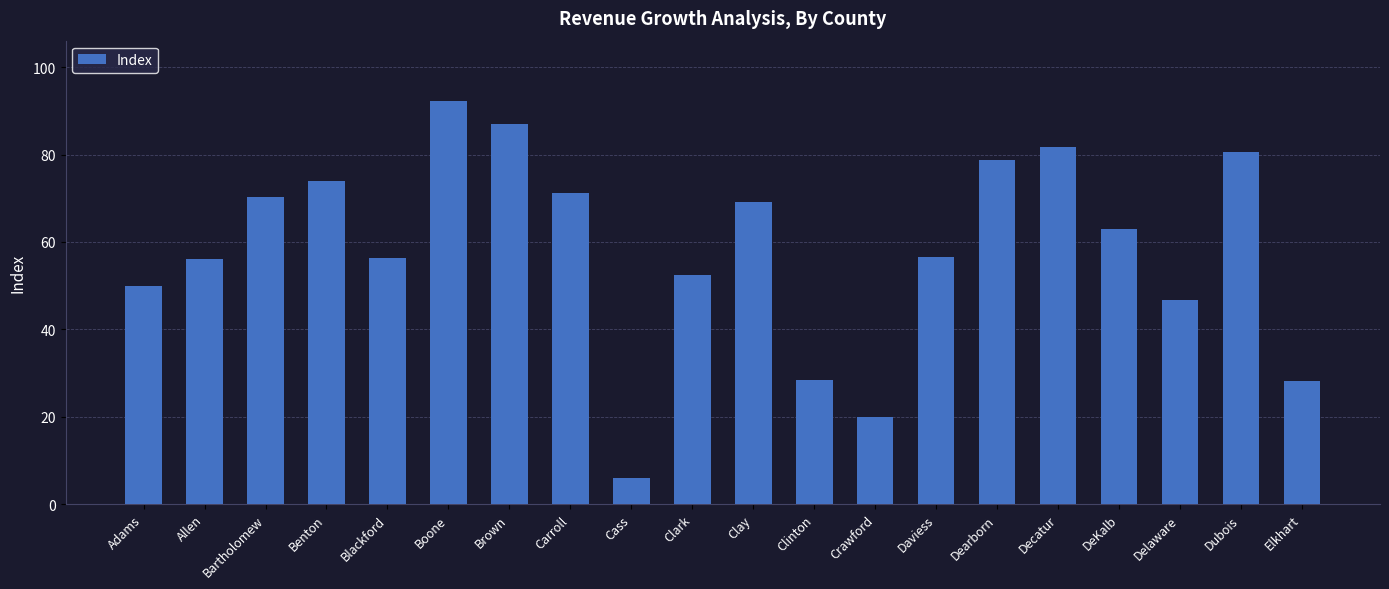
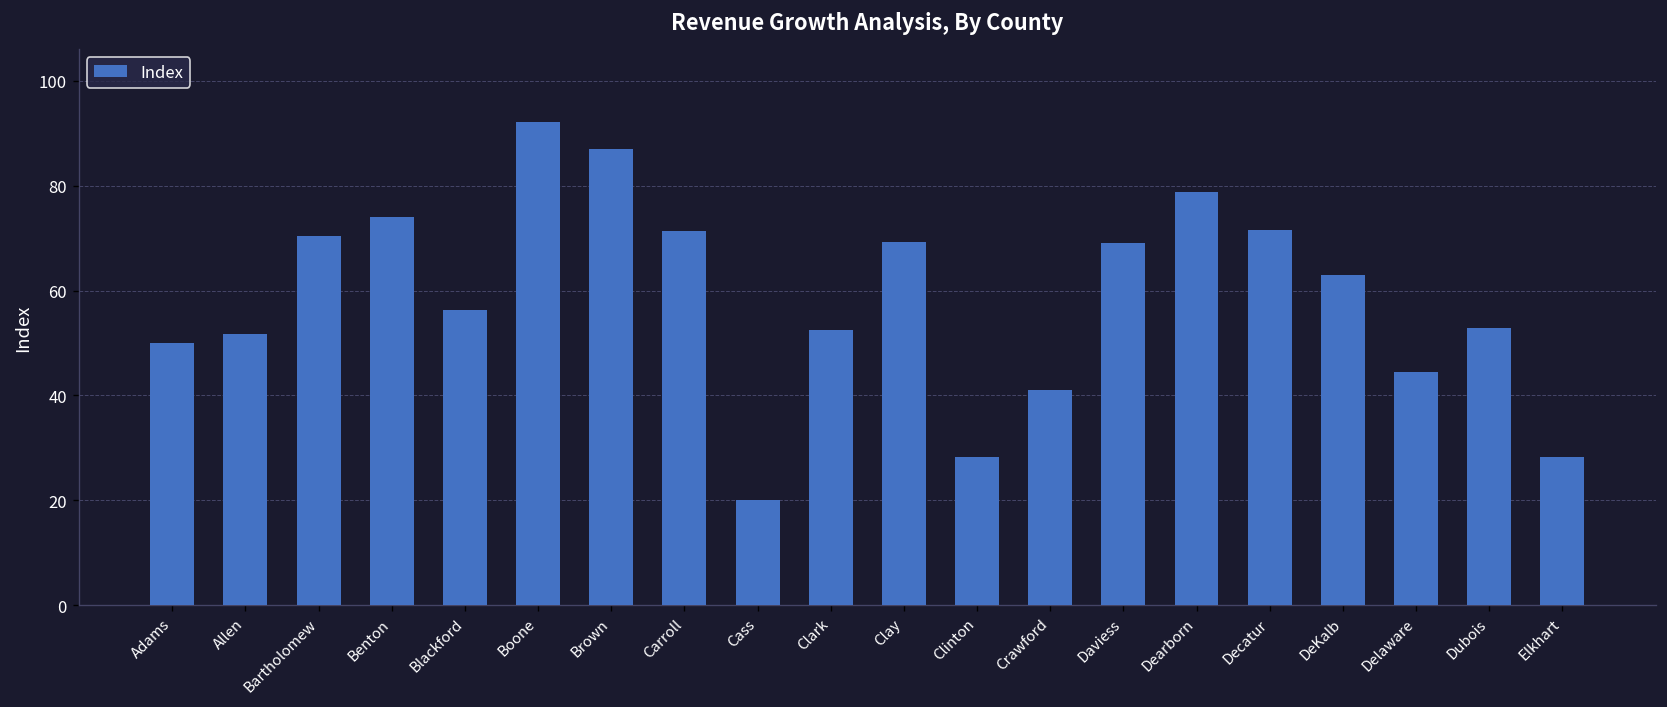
  {
    "Adams": 50,
-   "Allen": 56,
+   "Allen": 52,
    "Bartholomew": 70,
    "Benton": 74,
    "Blackford": 56,
    "Boone": 92,
    "Brown": 87,
    "Carroll": 71,
-   "Cass": 6,
+   "Cass": 20,
    "Clark": 52,
    "Clay": 69,
    "Clinton": 28,
-   "Crawford": 20,
-   "Daviess": 57,
+   "Crawford": 41,
+   "Daviess": 69,
    "Dearborn": 79,
-   "Decatur": 82,
+   "Decatur": 72,
    "DeKalb": 63,
-   "Delaware": 47,
-   "Dubois": 81,
+   "Delaware": 45,
+   "Dubois": 53,
    "Elkhart": 28
  }
